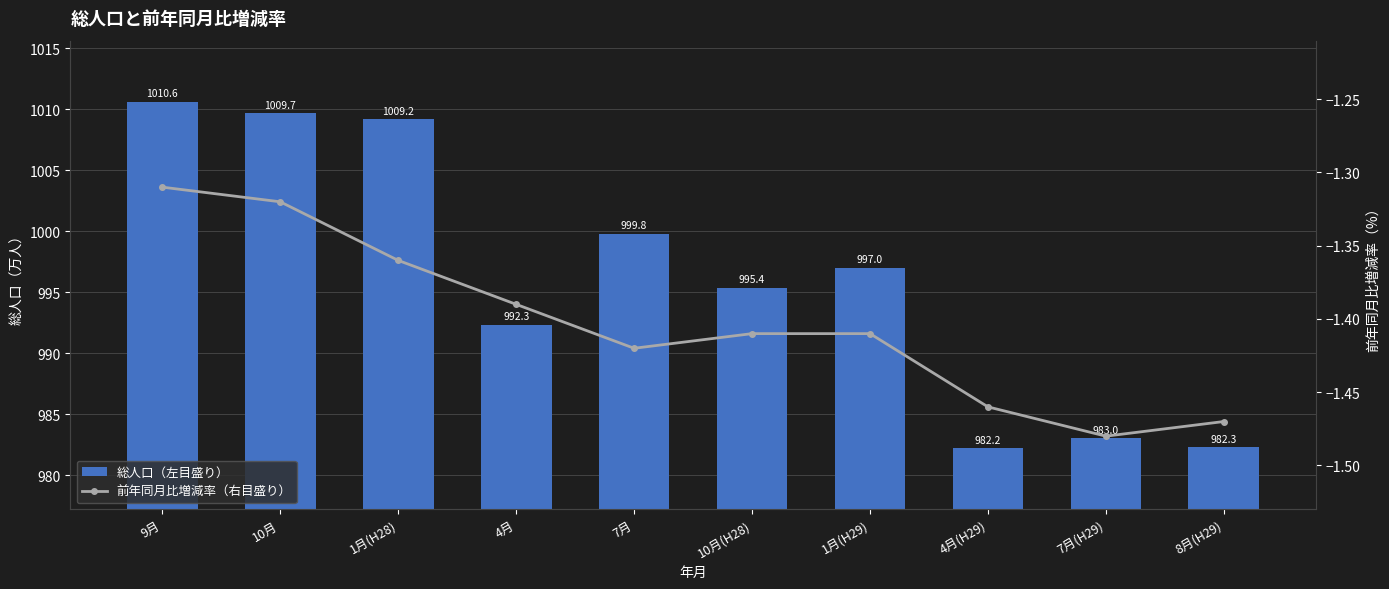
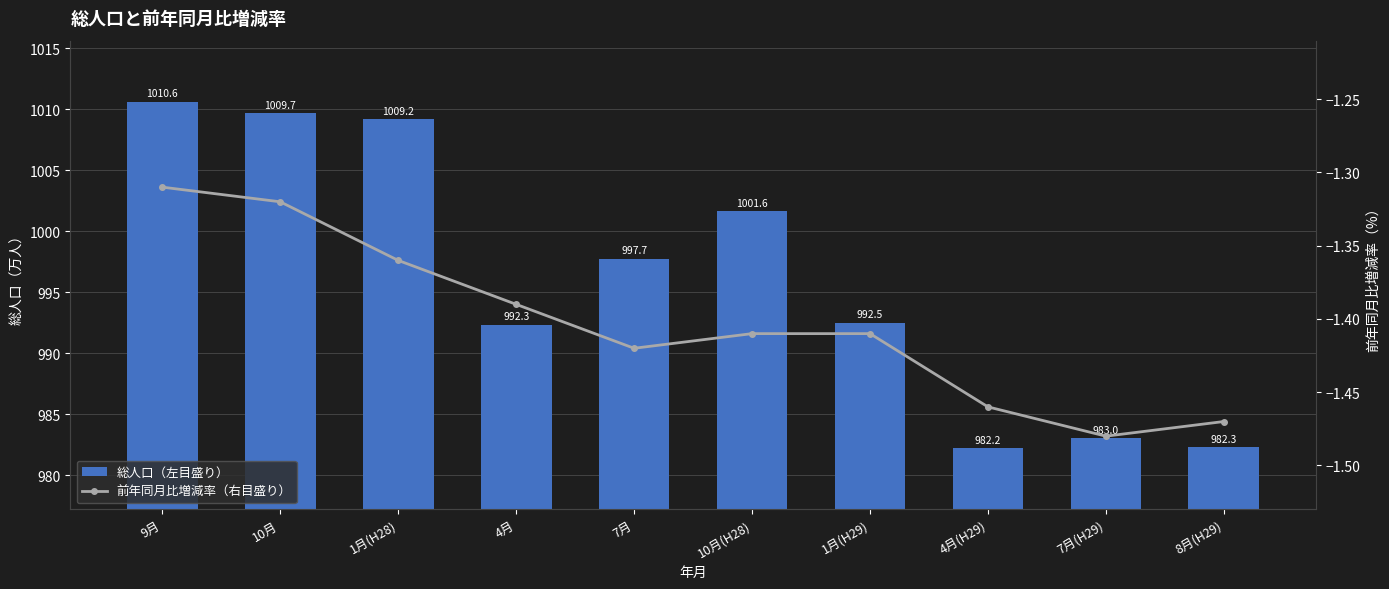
  {
    "総人口（左目盛り）": {
      "9月": 1010.6,
      "10月": 1009.7,
      "1月(H28)": 1009.2,
      "4月": 992.3,
-     "7月": 999.8,
-     "10月(H28)": 995.4,
-     "1月(H29)": 997.0,
+     "7月": 997.7,
+     "10月(H28)": 1001.6,
+     "1月(H29)": 992.5,
      "4月(H29)": 982.2,
      "8月(H29)": 982.3
    }
  }
